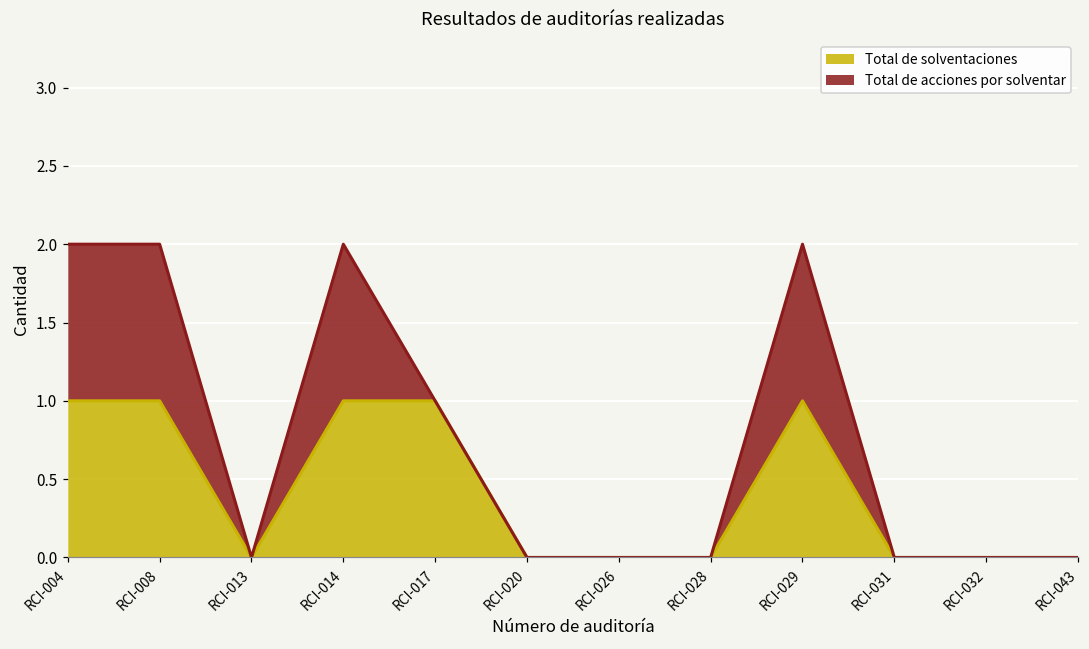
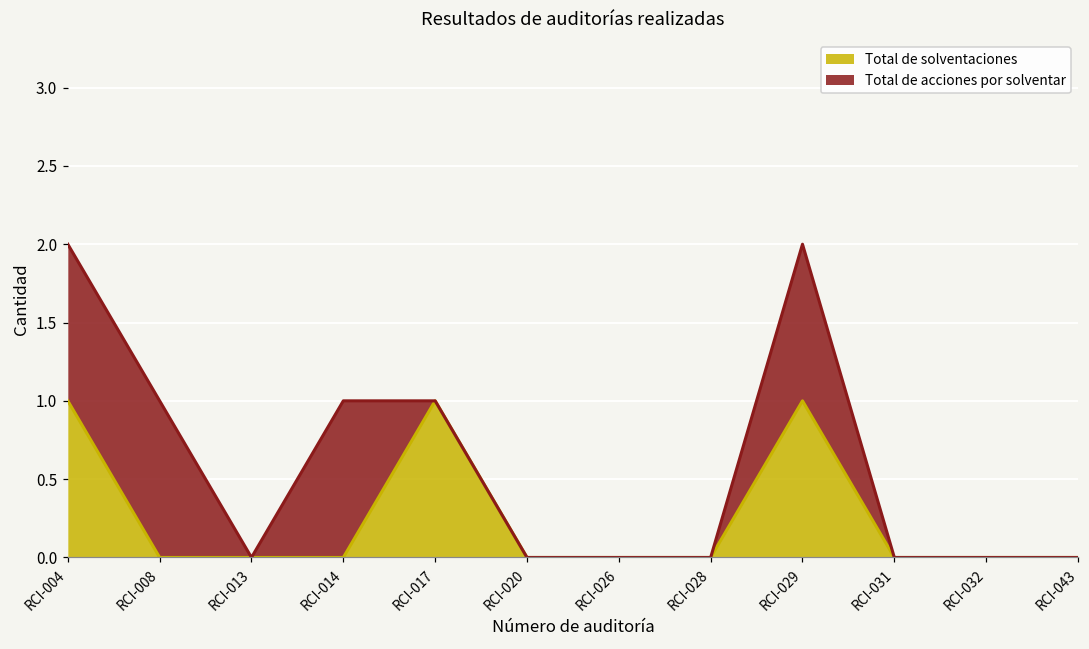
  {
    "Total de solventaciones": {
      "RCI-004": 1,
-     "RCI-008": 1,
-     "RCI-014": 1,
+     "RCI-008": 0,
+     "RCI-014": 0,
      "RCI-029": 1
    },
    "Total de acciones por solventar": {
      "RCI-004": 1,
      "RCI-008": 1,
      "RCI-014": 1,
      "RCI-029": 1
    }
  }
